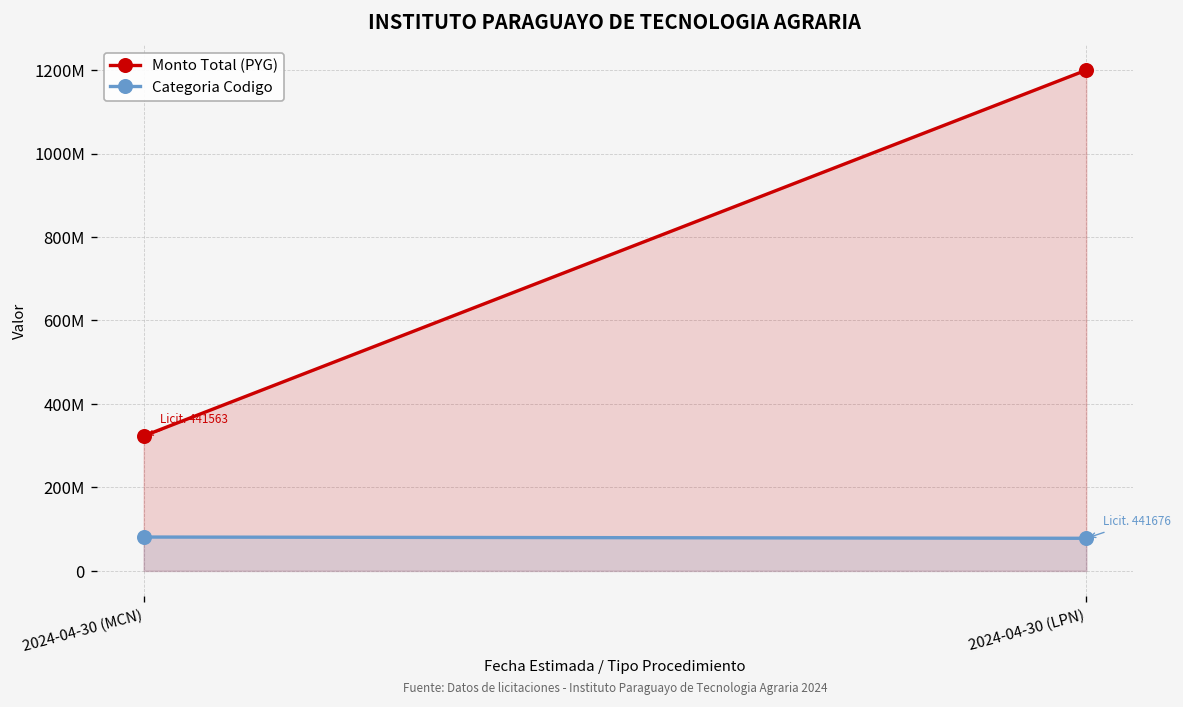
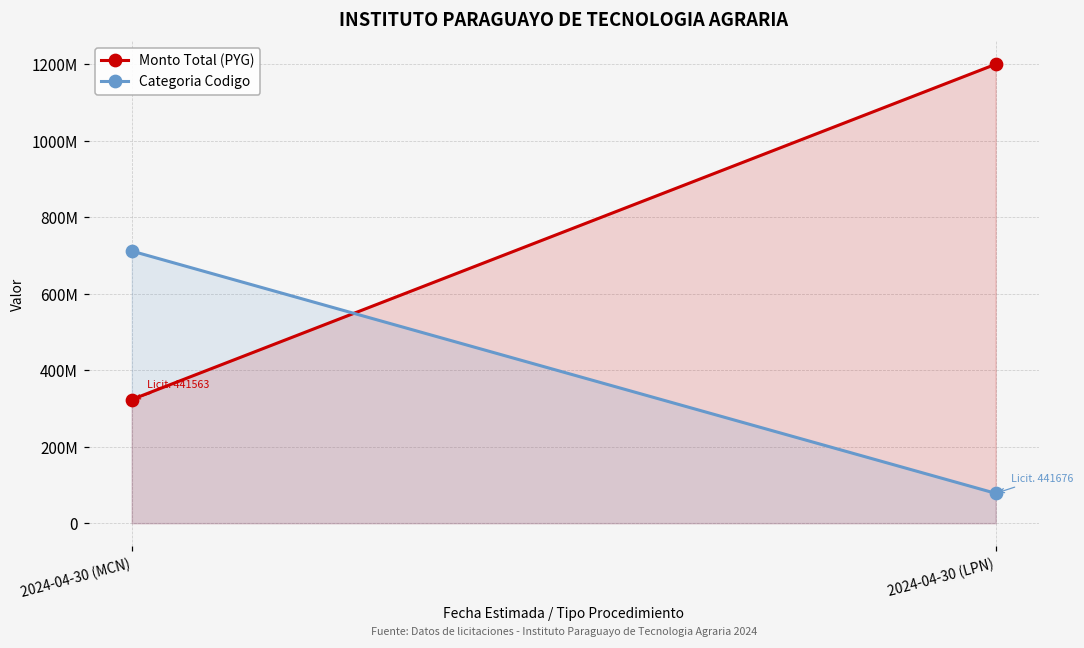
  {
    "Monto Total (PYG)": {
      "2024-04-30 (LPN)": 1200000000
    },
    "Categoria Codigo": {
-     "2024-04-30 (MCN)": 80000000
+     "2024-04-30 (MCN)": 710000000
    }
  }
